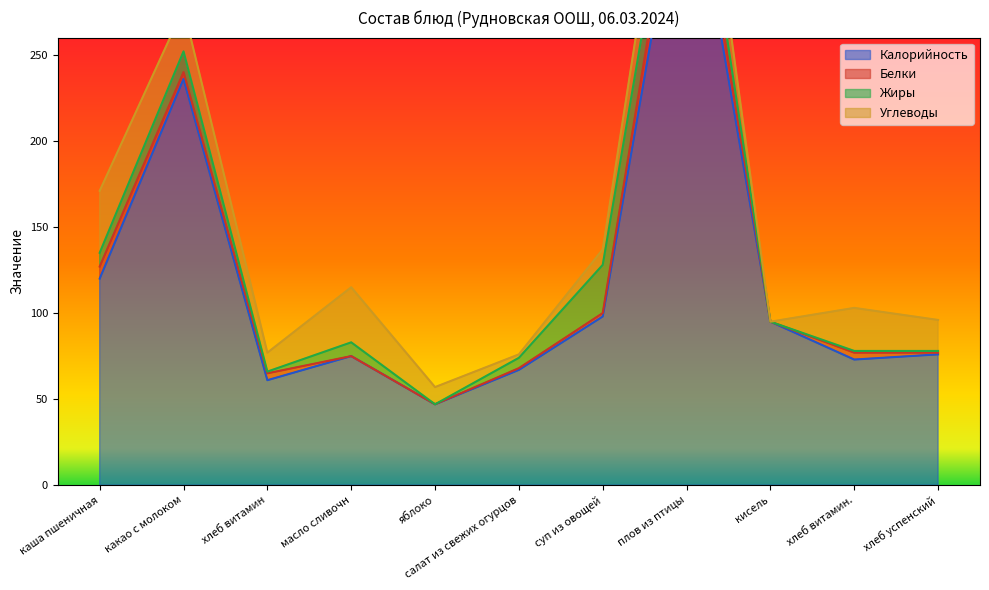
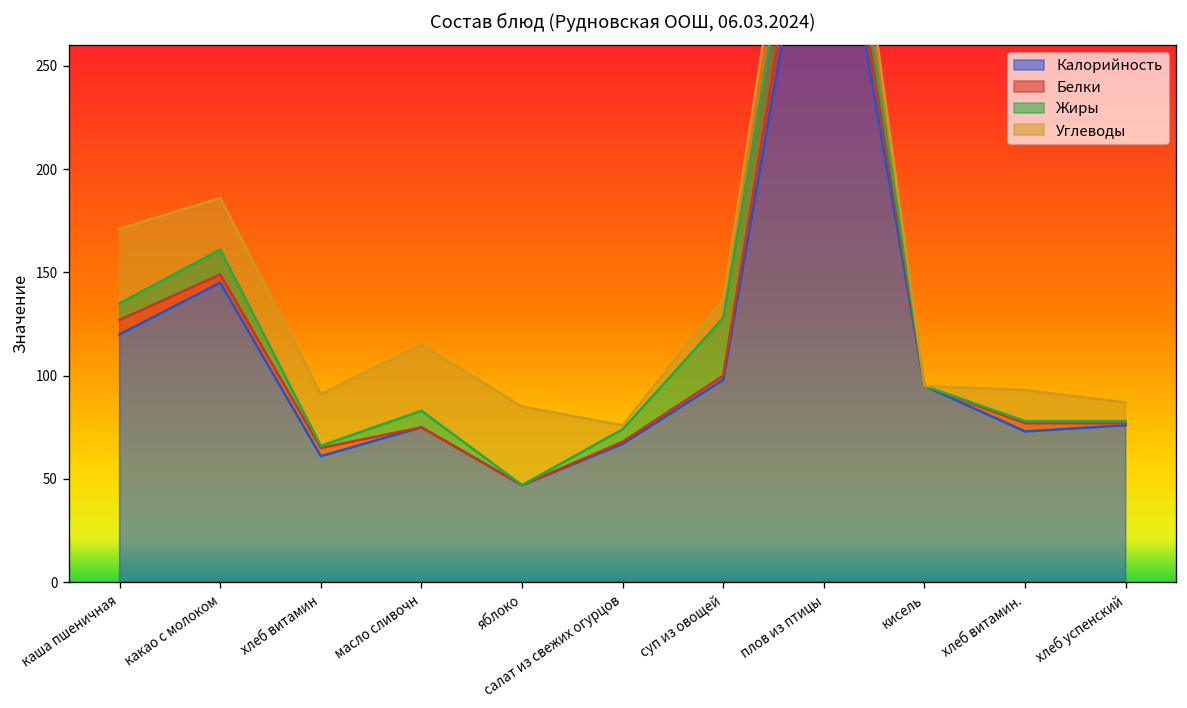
  {
    "Калорийность": {
      "каша пшеничная": 120,
-     "какао с молоком": 236,
+     "какао с молоком": 145,
      "хлеб витамин": 61,
      "суп из овощей": 98,
      "хлеб витамин.": 73
    },
    "Белки": {
      "каша пшеничная": 7,
      "какао с молоком": 4,
      "суп из овощей": 2
    },
    "Жиры": {
      "каша пшеничная": 8,
      "какао с молоком": 12,
      "масло сливочн": 8,
      "салат из свежих огурцов": 6,
      "суп из овощей": 28
    },
    "Углеводы": {
      "каша пшеничная": 36,
-     "хлеб витамин": 11,
+     "хлеб витамин": 25,
      "масло сливочн": 32,
-     "яблоко": 10,
+     "яблоко": 38,
      "салат из свежих огурцов": 2,
      "суп из овощей": 9,
-     "хлеб витамин.": 25,
-     "хлеб успенский": 18
+     "хлеб витамин.": 15,
+     "хлеб успенский": 9
    }
  }
